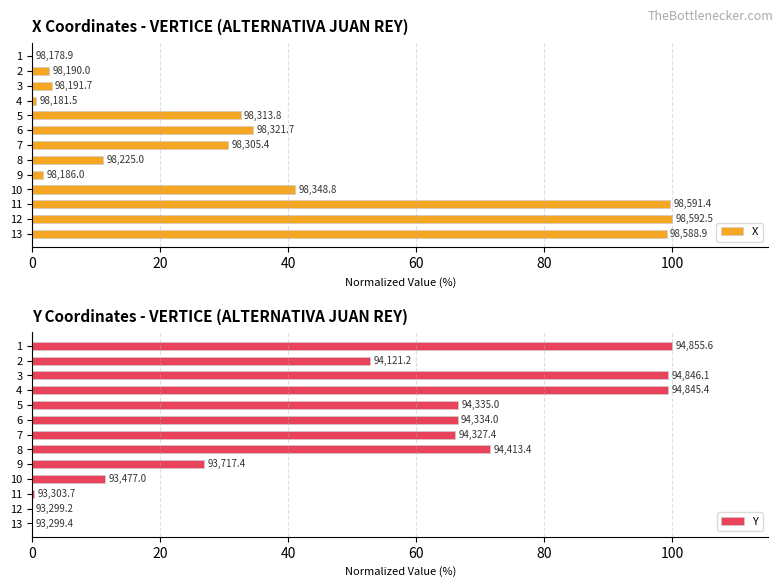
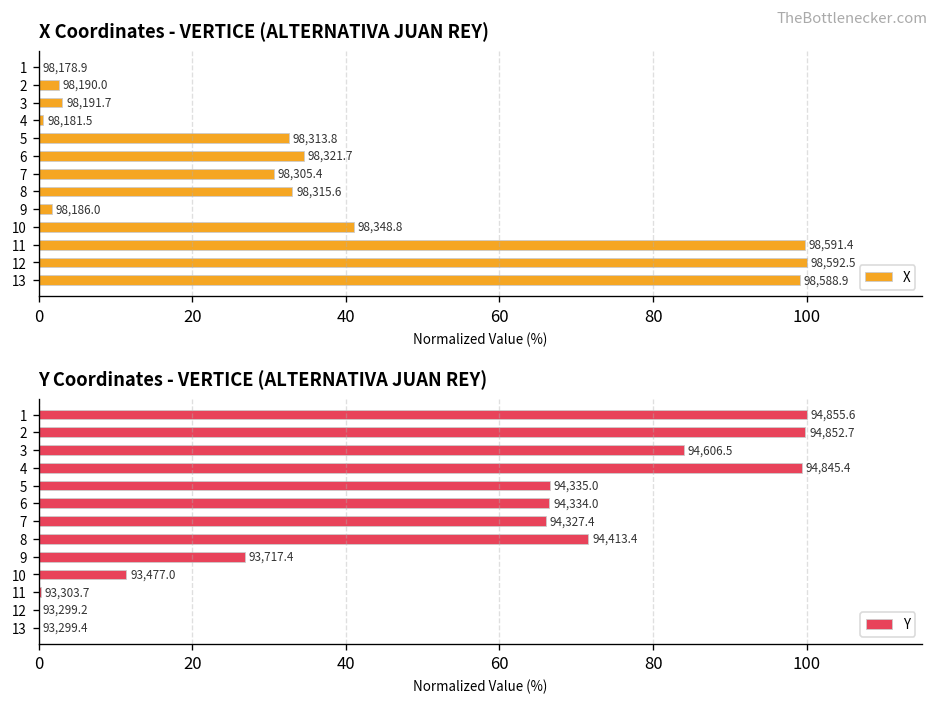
  {
    "X Coordinates - VERTICE (ALTERNATIVA JUAN REY)": {
-     "8": "98,225.0"
+     "8": "98,315.6"
    },
    "Y Coordinates - VERTICE (ALTERNATIVA JUAN REY)": {
-     "2": "94,121.2",
-     "3": "94,846.1"
+     "2": "94,852.7",
+     "3": "94,606.5"
    }
  }
